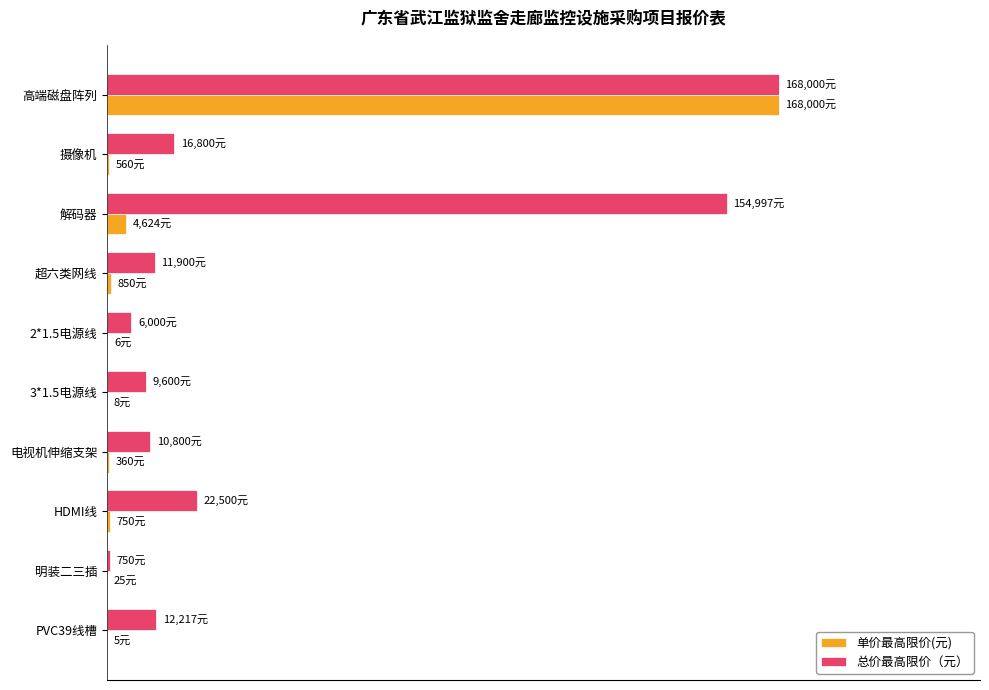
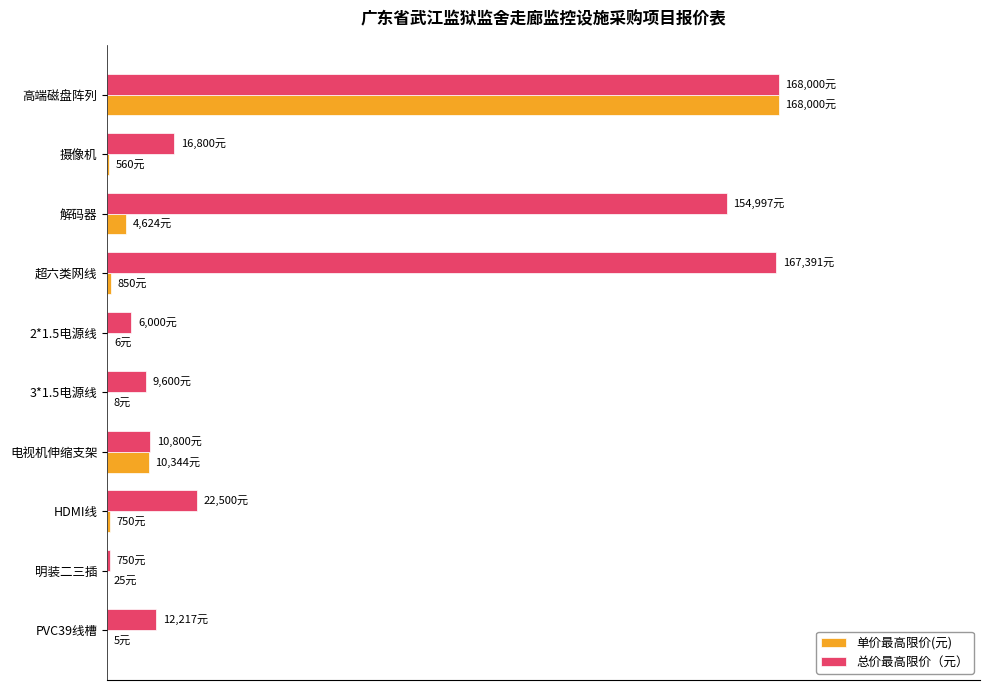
  {
    "单价最高限价(元)": {
      "高端磁盘阵列": "168,000元",
      "摄像机": "560元",
      "解码器": "4,624元",
      "超六类网线": "850元",
      "2*1.5电源线": "6元",
      "3*1.5电源线": "8元",
-     "电视机伸缩支架": "360元",
+     "电视机伸缩支架": "10,344元",
      "HDMI线": "750元",
      "明装二三插": "25元",
      "PVC39线槽": "5元"
    },
    "总价最高限价（元）": {
      "高端磁盘阵列": "168,000元",
      "摄像机": "16,800元",
      "解码器": "154,997元",
-     "超六类网线": "11,900元",
+     "超六类网线": "167,391元",
      "2*1.5电源线": "6,000元",
      "3*1.5电源线": "9,600元",
      "电视机伸缩支架": "10,800元",
      "HDMI线": "22,500元",
      "明装二三插": "750元",
      "PVC39线槽": "12,217元"
    }
  }
